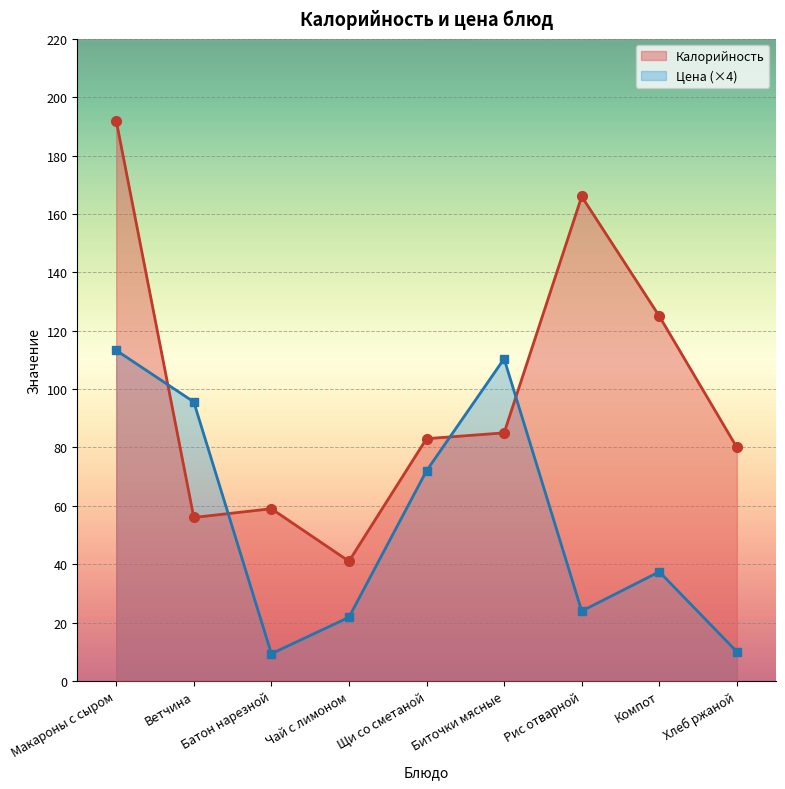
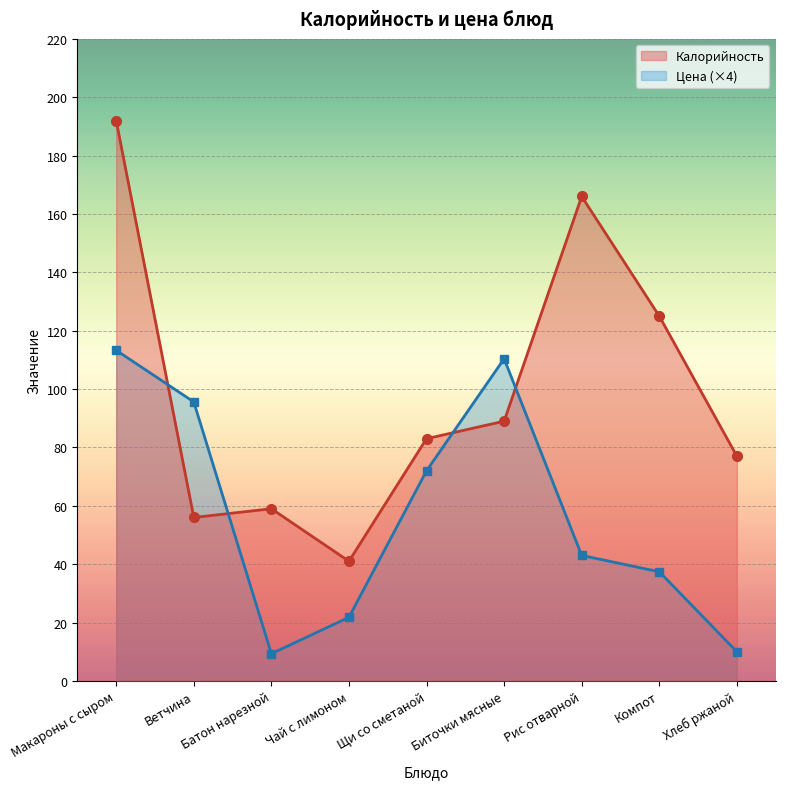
  {
    "Калорийность": {
      "Макароны с сыром": 192,
      "Ветчина": 56,
      "Батон нарезной": 59,
      "Чай с лимоном": 41,
      "Щи со сметаной": 83,
-     "Биточки мясные": 85,
+     "Биточки мясные": 89,
      "Рис отварной": 166,
      "Компот": 125,
-     "Хлеб ржаной": 80
+     "Хлеб ржаной": 77
    },
    "Цена (×4)": {
      "Макароны с сыром": 113,
      "Ветчина": 96,
      "Батон нарезной": 9,
      "Чай с лимоном": 22,
      "Щи со сметаной": 72,
      "Биточки мясные": 110,
-     "Рис отварной": 24,
+     "Рис отварной": 43,
      "Компот": 37,
      "Хлеб ржаной": 10
    }
  }
